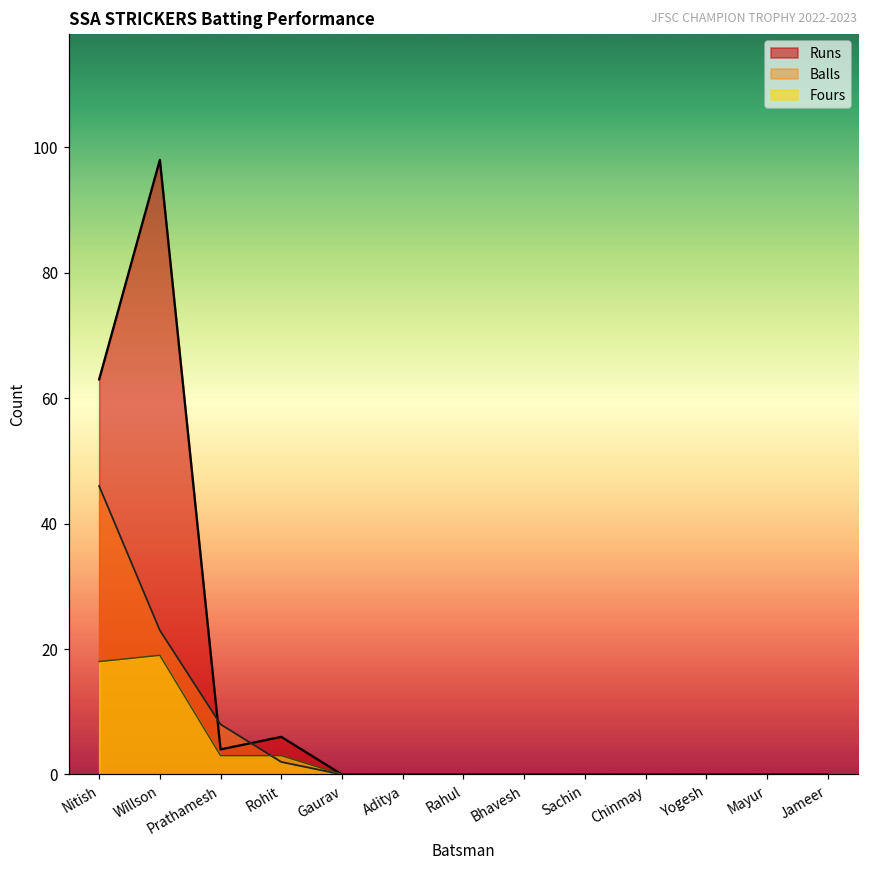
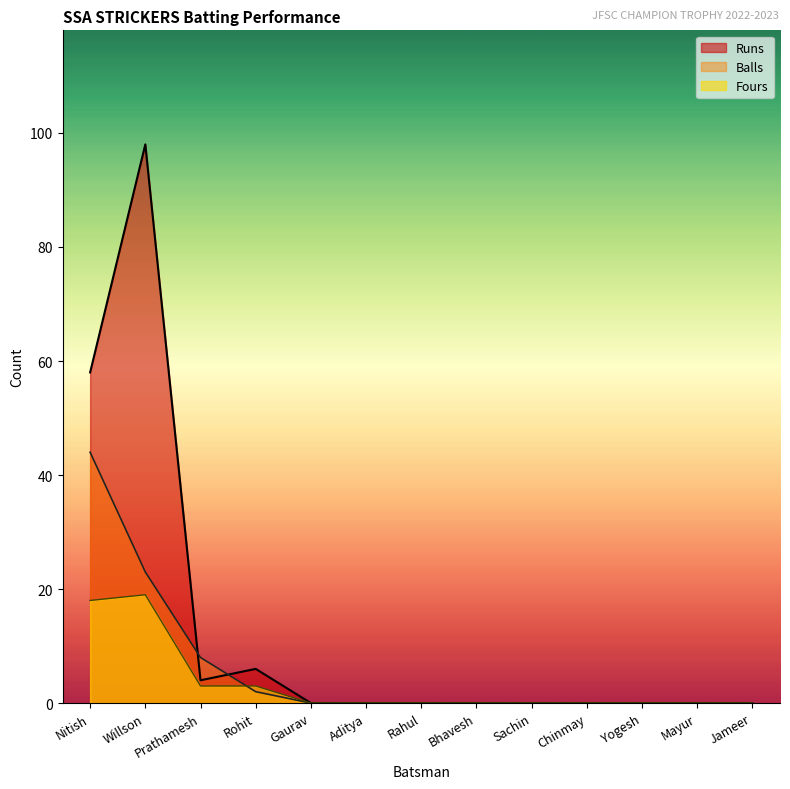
  {
    "Runs": {
-     "Nitish": 63,
+     "Nitish": 58,
      "Willson": 98,
      "Prathamesh": 4,
      "Rohit": 6
    },
    "Balls": {
-     "Nitish": 46,
+     "Nitish": 44,
      "Willson": 23,
      "Prathamesh": 8,
      "Rohit": 2
    },
    "Fours": {
      "Nitish": 18,
      "Willson": 19,
      "Prathamesh": 3,
      "Rohit": 3
    }
  }
